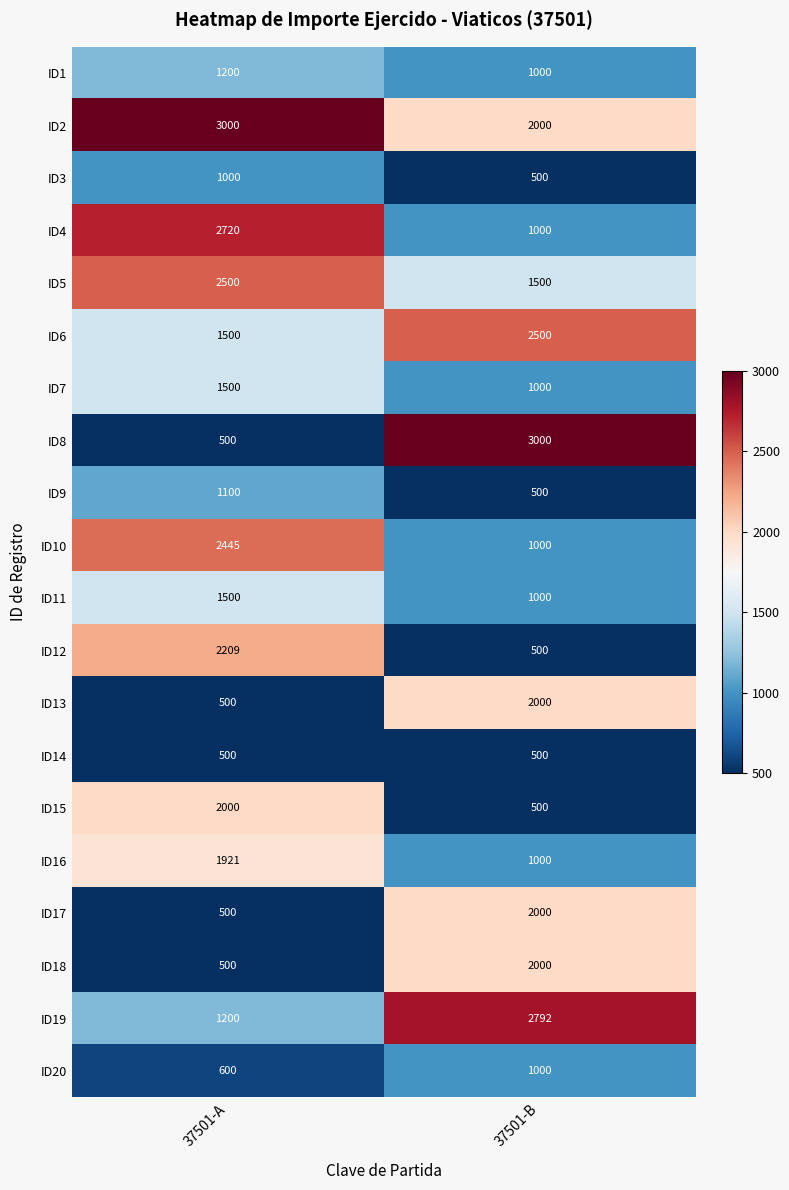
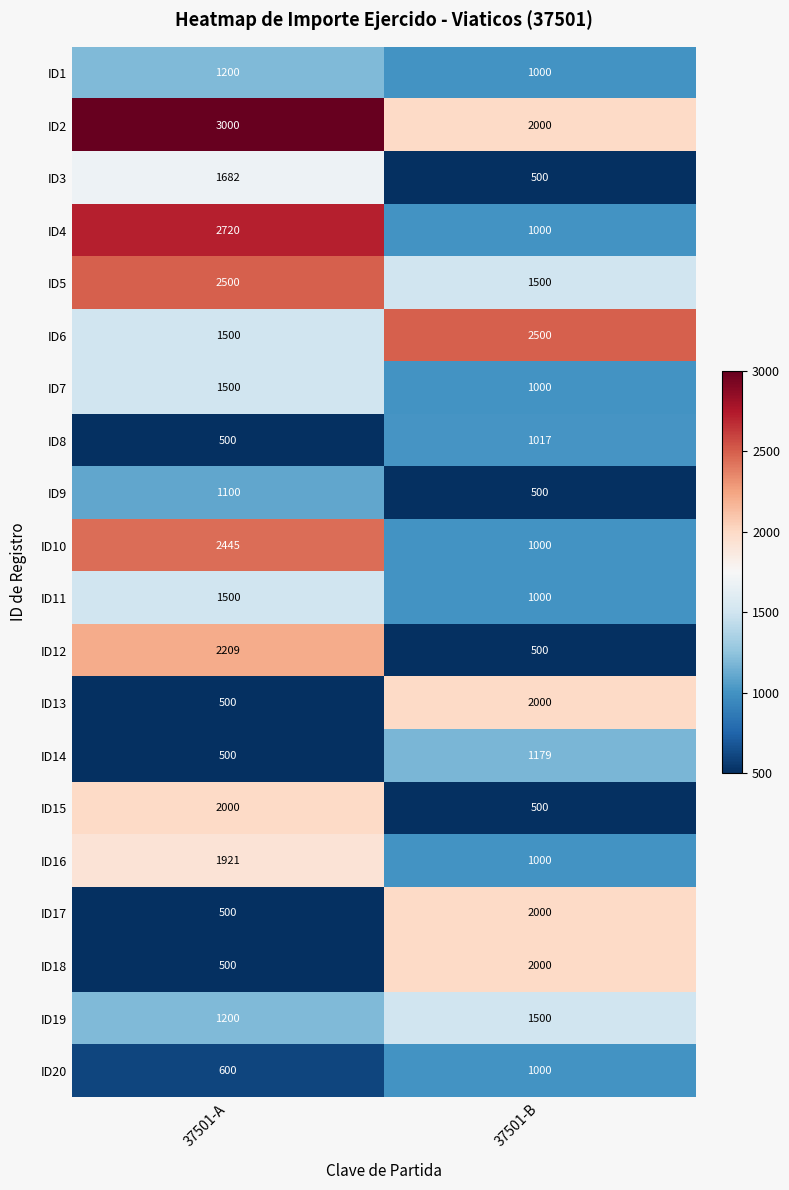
  {
    "ID1": {
      "37501-A": 1200,
      "37501-B": 1000
    },
    "ID2": {
      "37501-A": 3000,
      "37501-B": 2000
    },
    "ID3": {
-     "37501-A": 1000,
+     "37501-A": 1682,
      "37501-B": 500
    },
    "ID4": {
      "37501-A": 2720,
      "37501-B": 1000
    },
    "ID5": {
      "37501-A": 2500,
      "37501-B": 1500
    },
    "ID6": {
      "37501-A": 1500,
      "37501-B": 2500
    },
    "ID7": {
      "37501-A": 1500,
      "37501-B": 1000
    },
    "ID8": {
      "37501-A": 500,
-     "37501-B": 3000
+     "37501-B": 1017
    },
    "ID9": {
      "37501-A": 1100,
      "37501-B": 500
    },
    "ID10": {
      "37501-A": 2445,
      "37501-B": 1000
    },
    "ID11": {
      "37501-A": 1500,
      "37501-B": 1000
    },
    "ID12": {
      "37501-A": 2209,
      "37501-B": 500
    },
    "ID13": {
      "37501-A": 500,
      "37501-B": 2000
    },
    "ID14": {
      "37501-A": 500,
-     "37501-B": 500
+     "37501-B": 1179
    },
    "ID15": {
      "37501-A": 2000,
      "37501-B": 500
    },
    "ID16": {
      "37501-A": 1921,
      "37501-B": 1000
    },
    "ID17": {
      "37501-A": 500,
      "37501-B": 2000
    },
    "ID18": {
      "37501-A": 500,
      "37501-B": 2000
    },
    "ID19": {
      "37501-A": 1200,
-     "37501-B": 2792
+     "37501-B": 1500
    },
    "ID20": {
      "37501-A": 600,
      "37501-B": 1000
    }
  }
